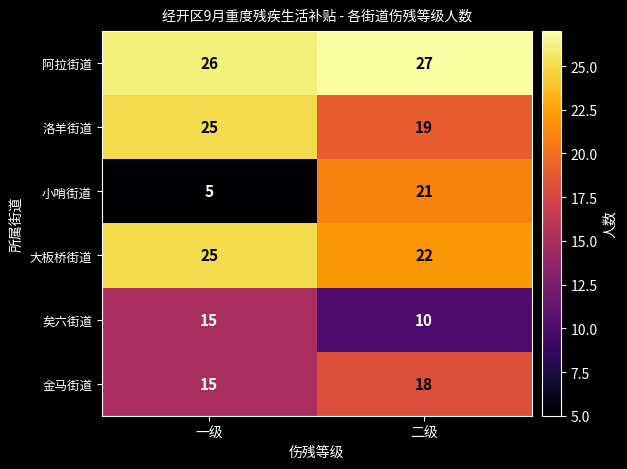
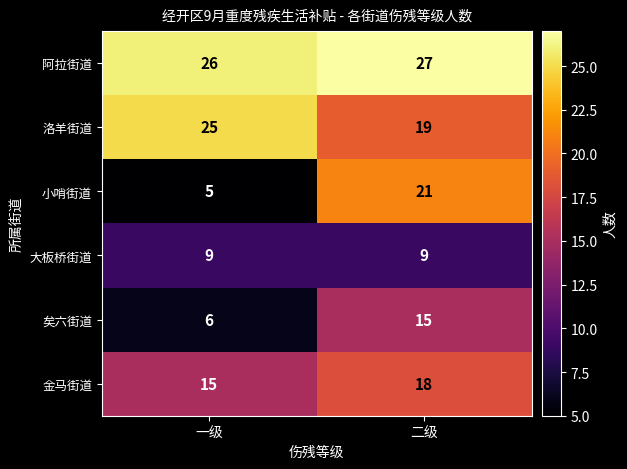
  {
    "阿拉街道": {
      "一级": 26,
      "二级": 27
    },
    "洛羊街道": {
      "一级": 25,
      "二级": 19
    },
    "小哨街道": {
      "一级": 5,
      "二级": 21
    },
    "大板桥街道": {
-     "一级": 25,
-     "二级": 22
+     "一级": 9,
+     "二级": 9
    },
    "矣六街道": {
-     "一级": 15,
-     "二级": 10
+     "一级": 6,
+     "二级": 15
    },
    "金马街道": {
      "一级": 15,
      "二级": 18
    }
  }
